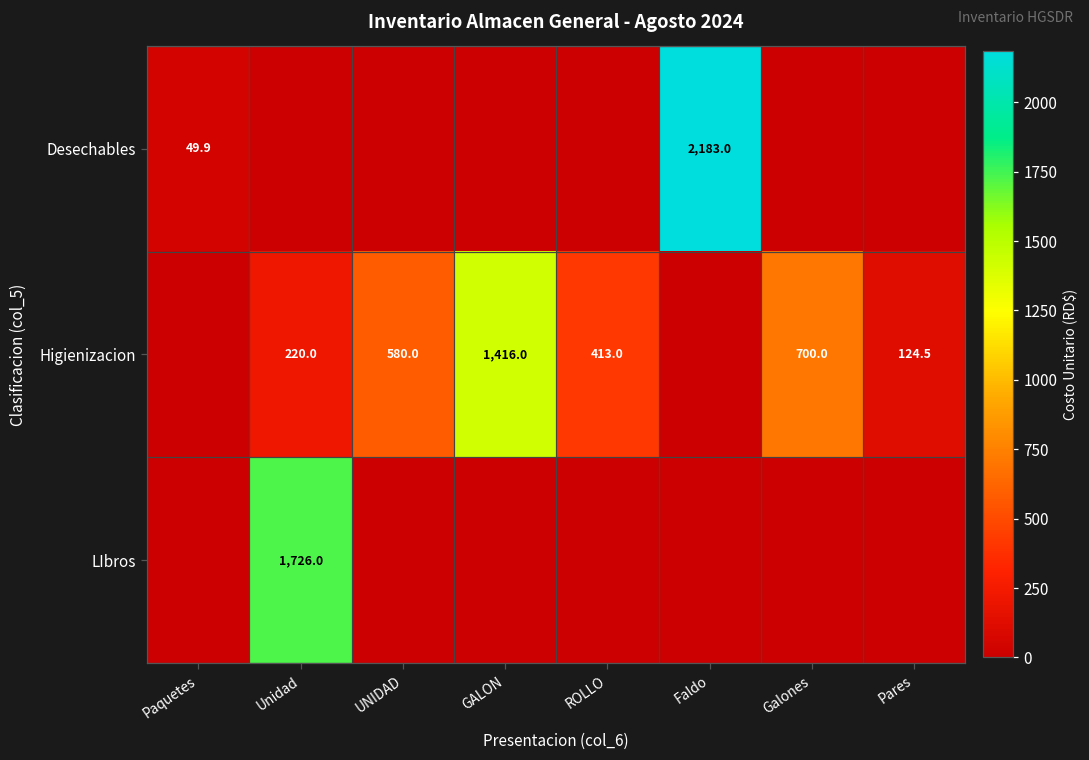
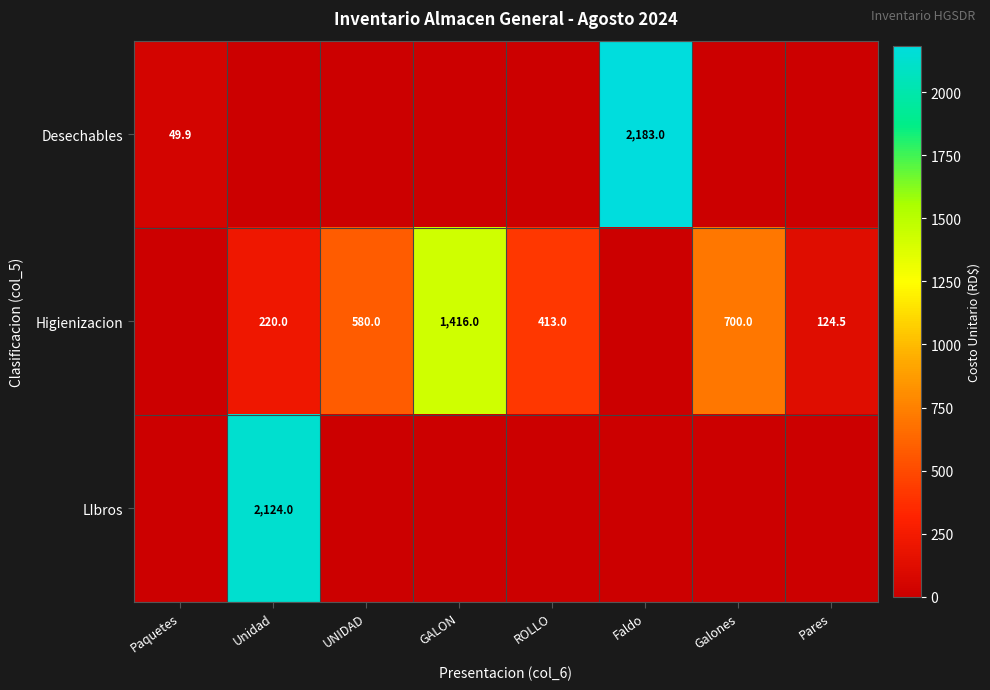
  {
    "Desechables": {
      "Paquetes": "49.9",
      "Faldo": "2,183.0"
    },
    "Higienizacion": {
      "Unidad": "220.0",
      "UNIDAD": "580.0",
      "GALON": "1,416.0",
      "ROLLO": "413.0",
      "Galones": "700.0",
      "Pares": "124.5"
    },
    "LIbros": {
-     "Unidad": "1,726.0"
+     "Unidad": "2,124.0"
    }
  }
